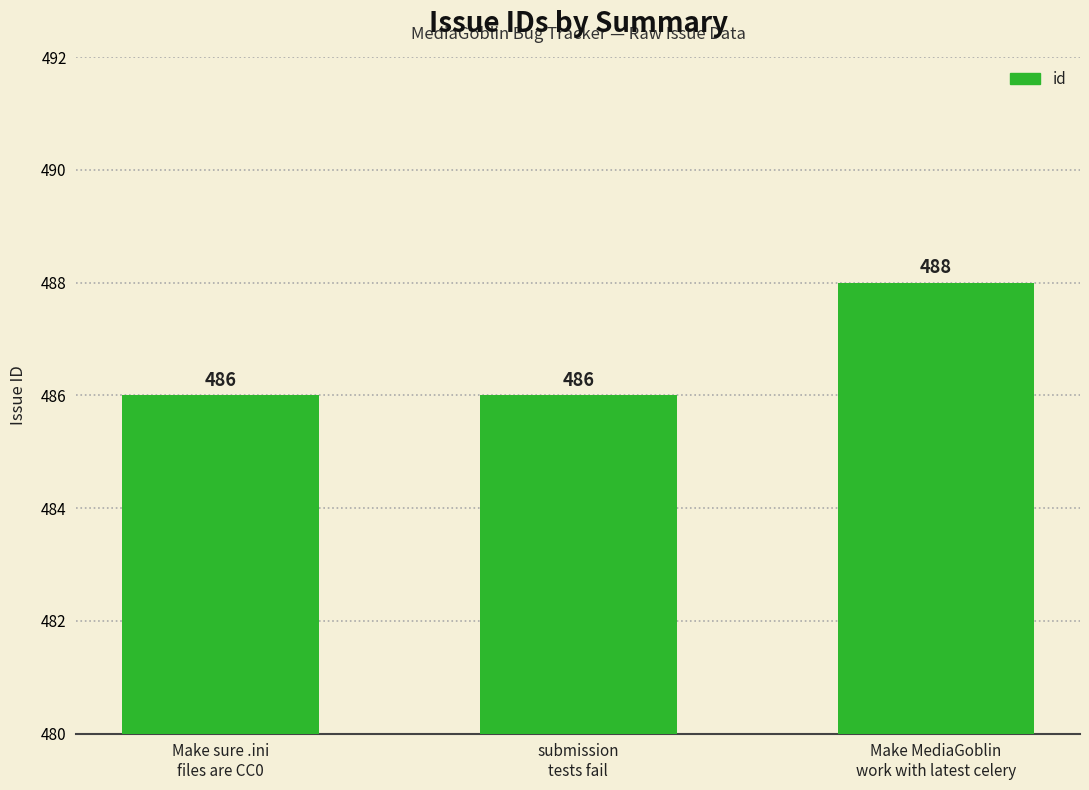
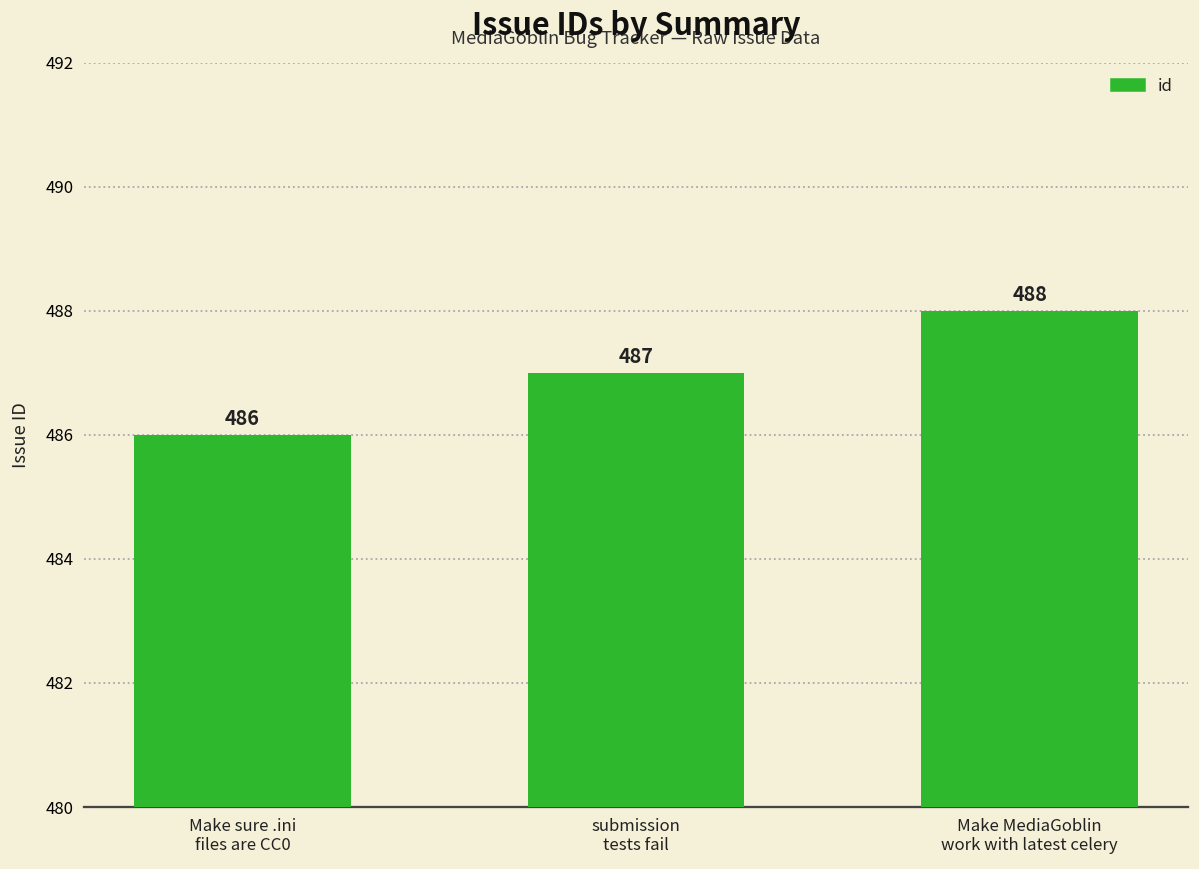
  {
    "Make sure .ini files are CC0": 486,
-   "submission tests fail": 486,
+   "submission tests fail": 487,
    "Make MediaGoblin work with latest celery": 488
  }
